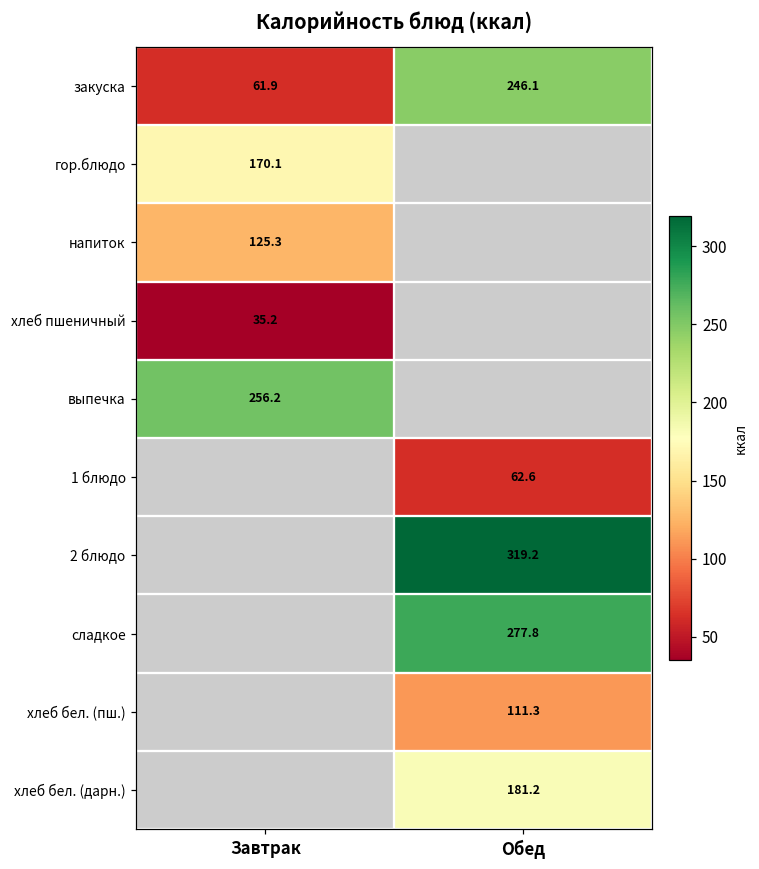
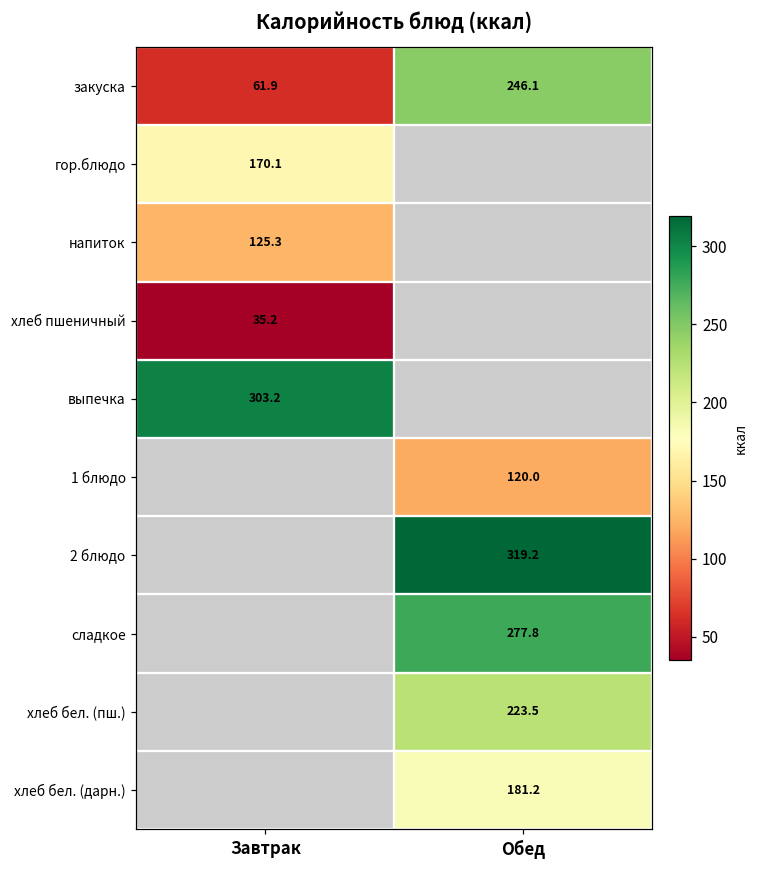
  {
    "закуска": {
      "Завтрак": 61.9,
      "Обед": 246.1
    },
    "гор.блюдо": {
      "Завтрак": 170.1
    },
    "напиток": {
      "Завтрак": 125.3
    },
    "хлеб пшеничный": {
      "Завтрак": 35.2
    },
    "выпечка": {
-     "Завтрак": 256.2
+     "Завтрак": 303.2
    },
    "1 блюдо": {
-     "Обед": 62.6
+     "Обед": 120.0
    },
    "2 блюдо": {
      "Обед": 319.2
    },
    "сладкое": {
      "Обед": 277.8
    },
    "хлеб бел. (пш.)": {
-     "Обед": 111.3
+     "Обед": 223.5
    },
    "хлеб бел. (дарн.)": {
      "Обед": 181.2
    }
  }
